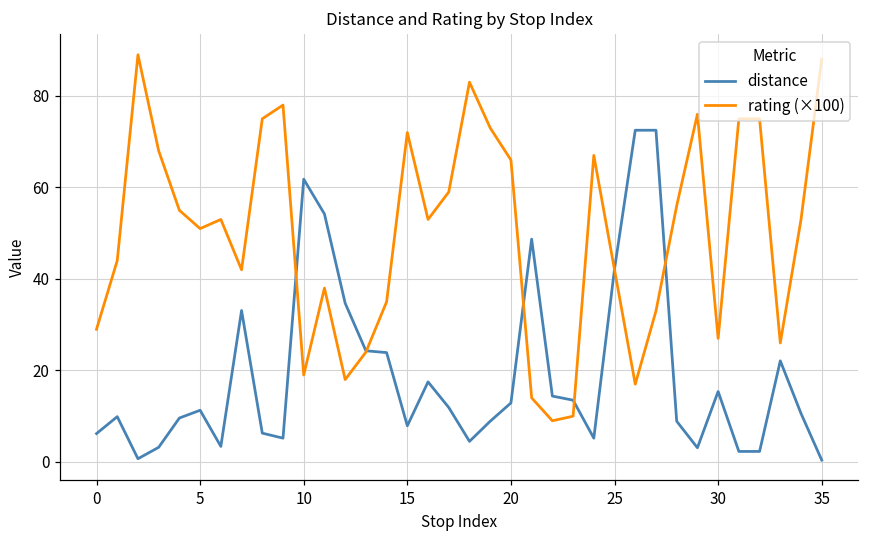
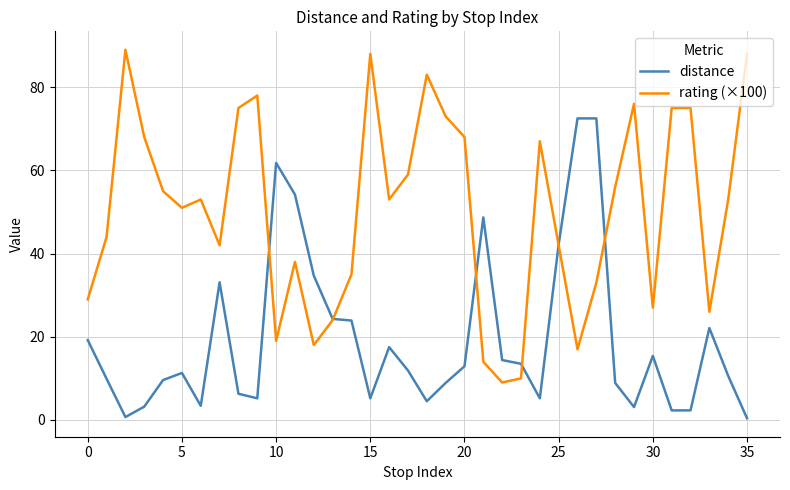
  {
    "distance": {
-     "0": 6,
+     "0": 19,
      "5": 11,
      "10": 62,
-     "15": 8,
+     "15": 5,
      "20": 13,
      "30": 15,
      "35": 0
    },
    "rating (×100)": {
      "0": 29,
      "5": 51,
      "10": 19,
-     "15": 72,
-     "20": 66,
+     "15": 88,
+     "20": 68,
      "30": 27
    }
  }
